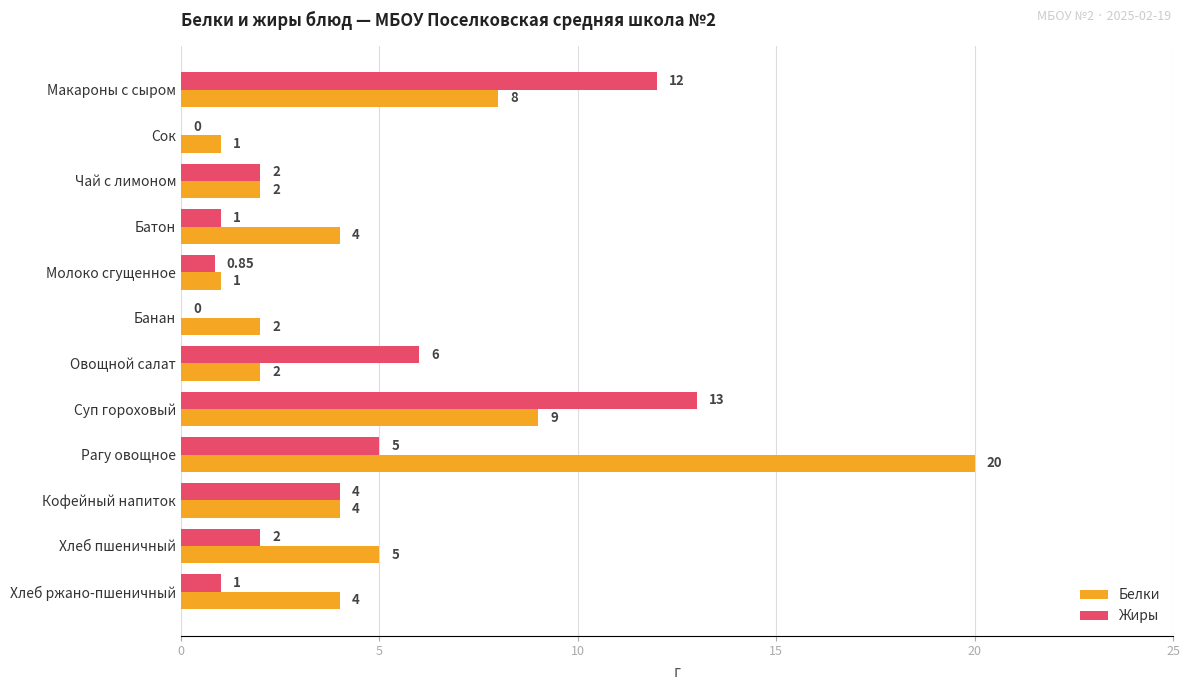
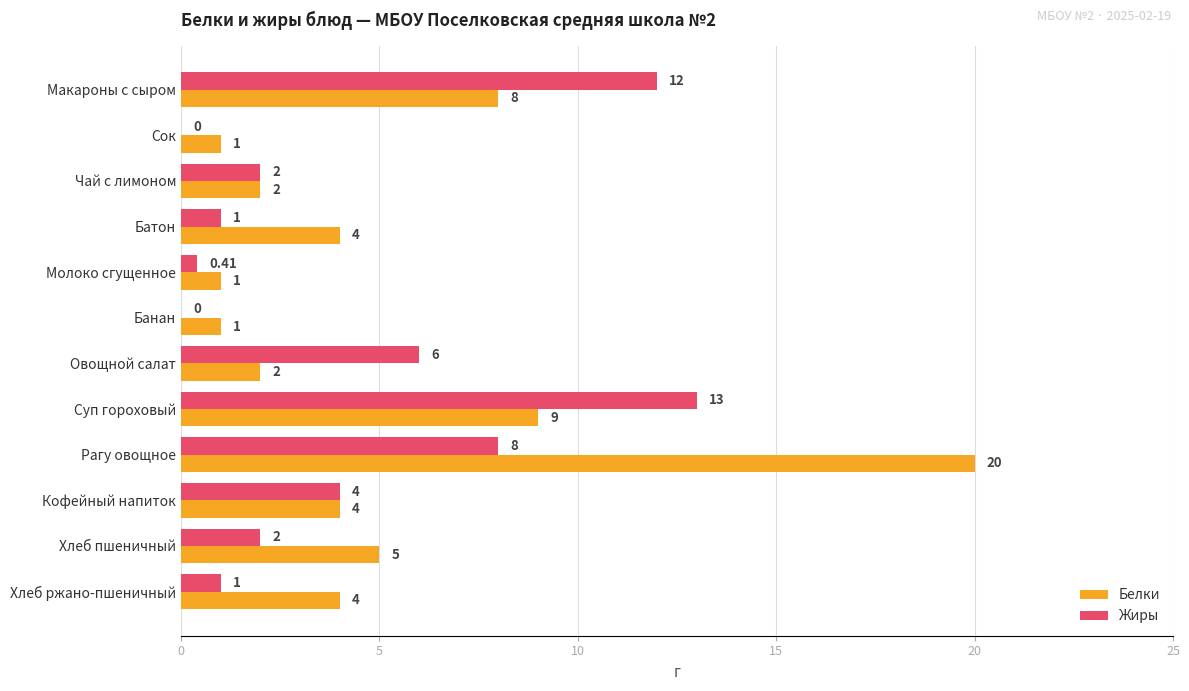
  {
    "Белки": {
      "Макароны с сыром": 8,
      "Сок": 1,
      "Чай с лимоном": 2,
      "Батон": 4,
      "Молоко сгущенное": 1,
-     "Банан": 2,
+     "Банан": 1,
      "Овощной салат": 2,
      "Суп гороховый": 9,
      "Рагу овощное": 20,
      "Кофейный напиток": 4,
      "Хлеб пшеничный": 5,
      "Хлеб ржано-пшеничный": 4
    },
    "Жиры": {
      "Макароны с сыром": 12,
      "Сок": 0,
      "Чай с лимоном": 2,
      "Батон": 1,
-     "Молоко сгущенное": 0.85,
+     "Молоко сгущенное": 0.41,
      "Банан": 0,
      "Овощной салат": 6,
      "Суп гороховый": 13,
-     "Рагу овощное": 5,
+     "Рагу овощное": 8,
      "Кофейный напиток": 4,
      "Хлеб пшеничный": 2,
      "Хлеб ржано-пшеничный": 1
    }
  }
